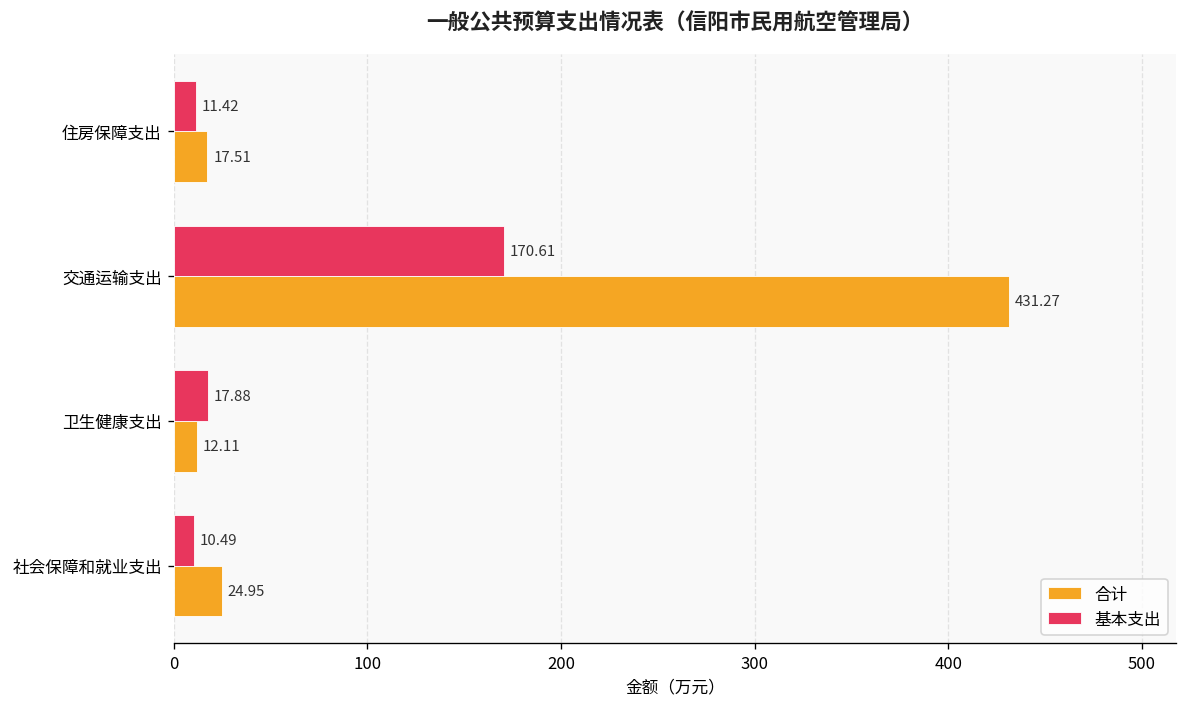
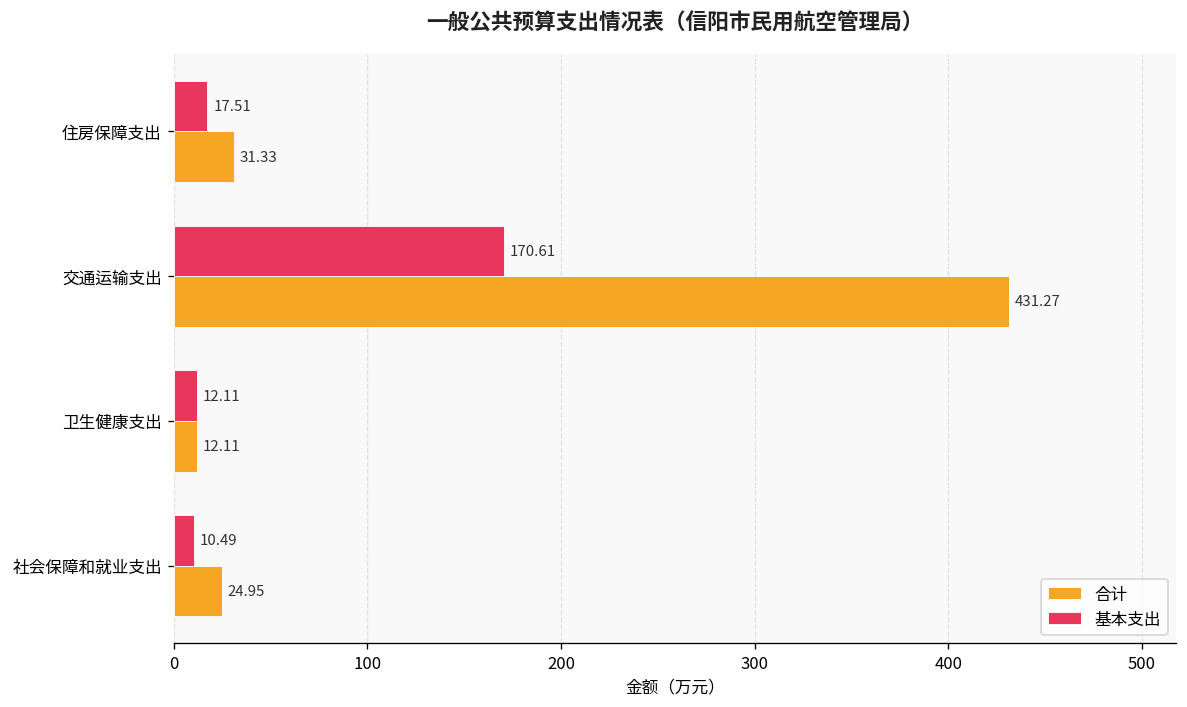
  {
    "合计": {
-     "住房保障支出": 17.51,
+     "住房保障支出": 31.33,
      "交通运输支出": 431.27,
      "卫生健康支出": 12.11,
      "社会保障和就业支出": 24.95
    },
    "基本支出": {
-     "住房保障支出": 11.42,
+     "住房保障支出": 17.51,
      "交通运输支出": 170.61,
-     "卫生健康支出": 17.88,
+     "卫生健康支出": 12.11,
      "社会保障和就业支出": 10.49
    }
  }
